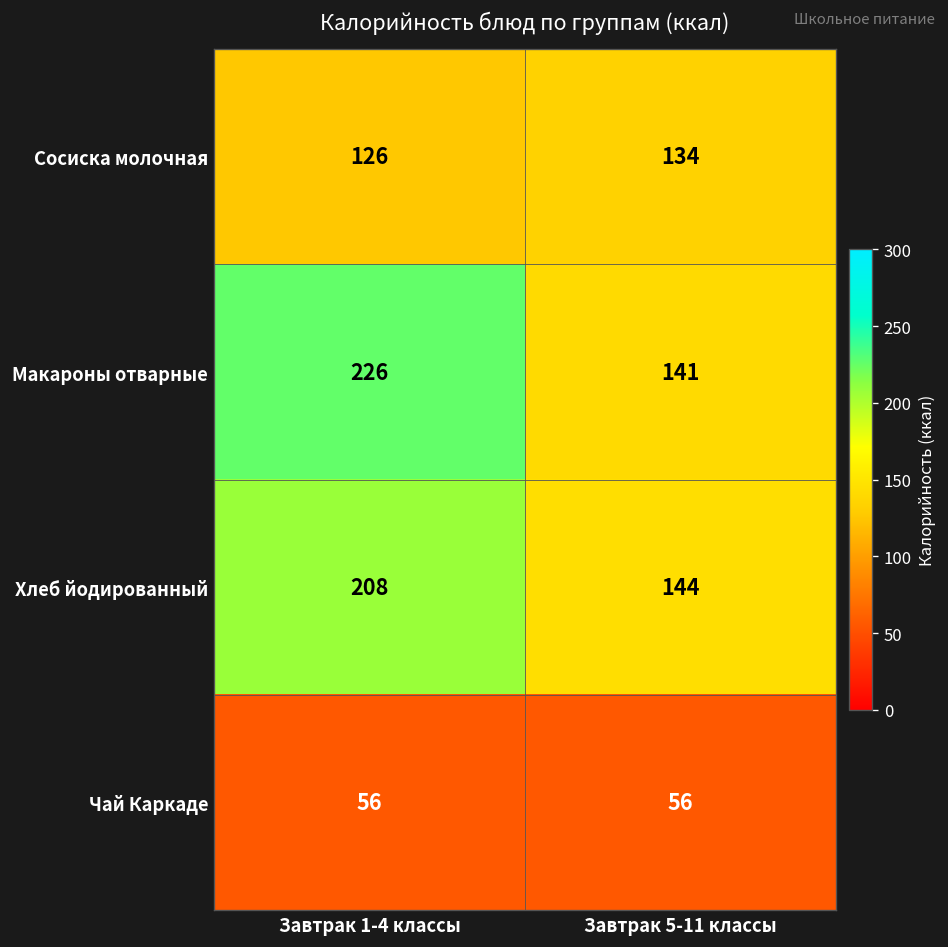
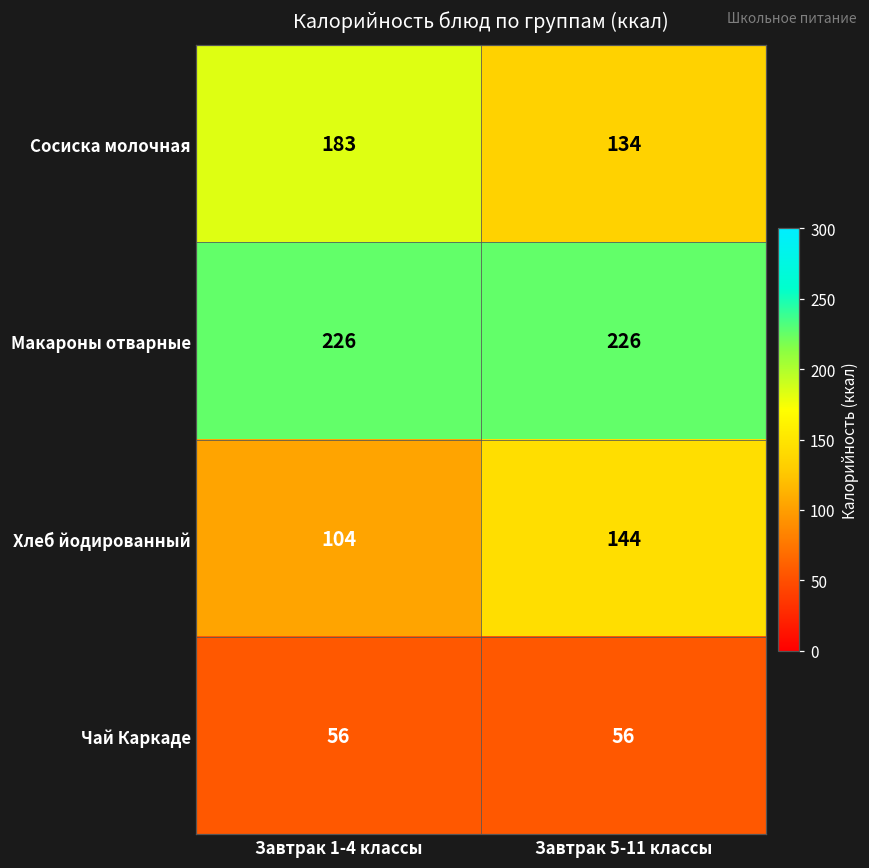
  {
    "Сосиска молочная": {
-     "Завтрак 1-4 классы": 126,
+     "Завтрак 1-4 классы": 183,
      "Завтрак 5-11 классы": 134
    },
    "Макароны отварные": {
      "Завтрак 1-4 классы": 226,
-     "Завтрак 5-11 классы": 141
+     "Завтрак 5-11 классы": 226
    },
    "Хлеб йодированный": {
-     "Завтрак 1-4 классы": 208,
+     "Завтрак 1-4 классы": 104,
      "Завтрак 5-11 классы": 144
    },
    "Чай Каркаде": {
      "Завтрак 1-4 классы": 56,
      "Завтрак 5-11 классы": 56
    }
  }
